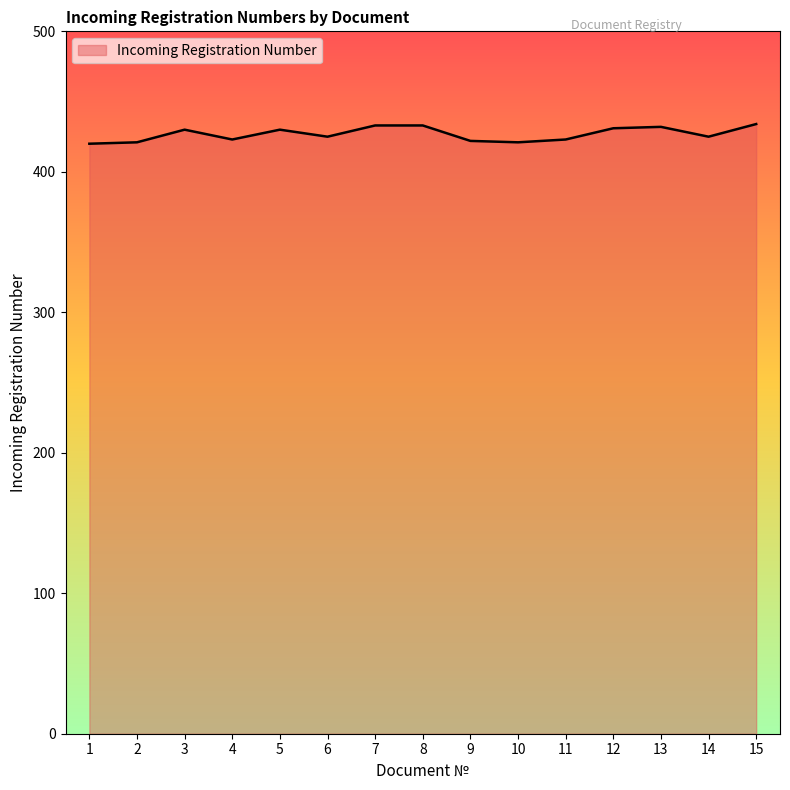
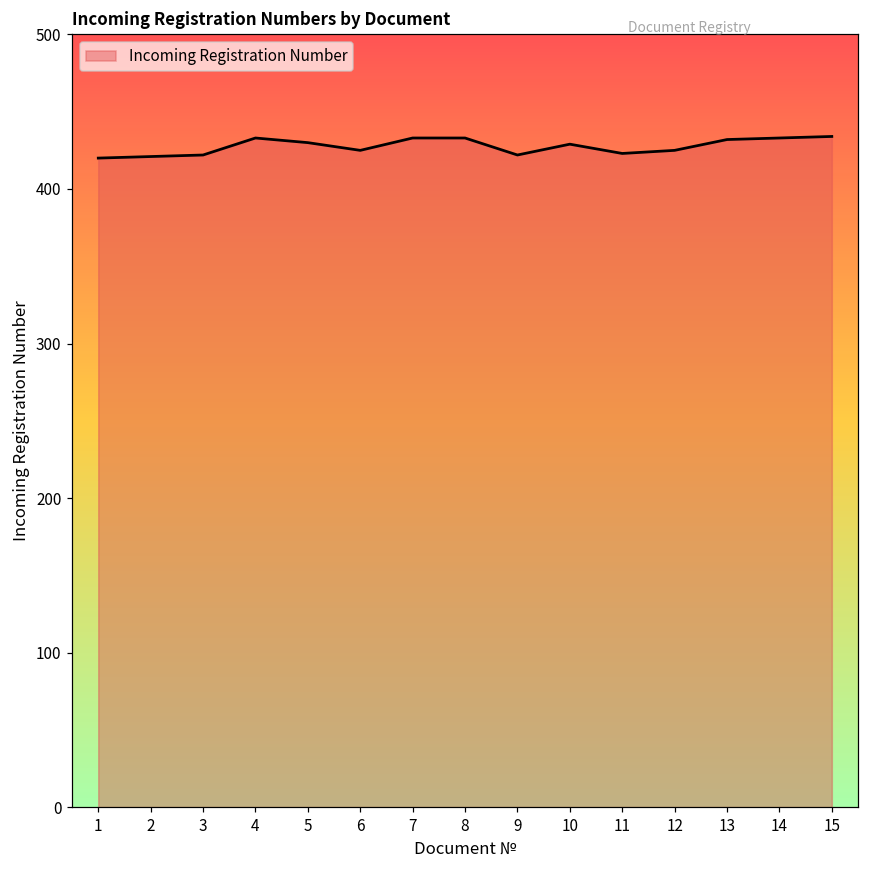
  {
    "1": 420,
    "2": 421,
-   "3": 430,
-   "4": 423,
+   "3": 422,
+   "4": 433,
    "5": 430,
    "6": 425,
    "7": 433,
    "8": 433,
    "9": 422,
-   "10": 421,
+   "10": 429,
    "11": 423,
-   "12": 431,
+   "12": 425,
    "13": 432,
-   "14": 425,
+   "14": 433,
    "15": 434
  }
